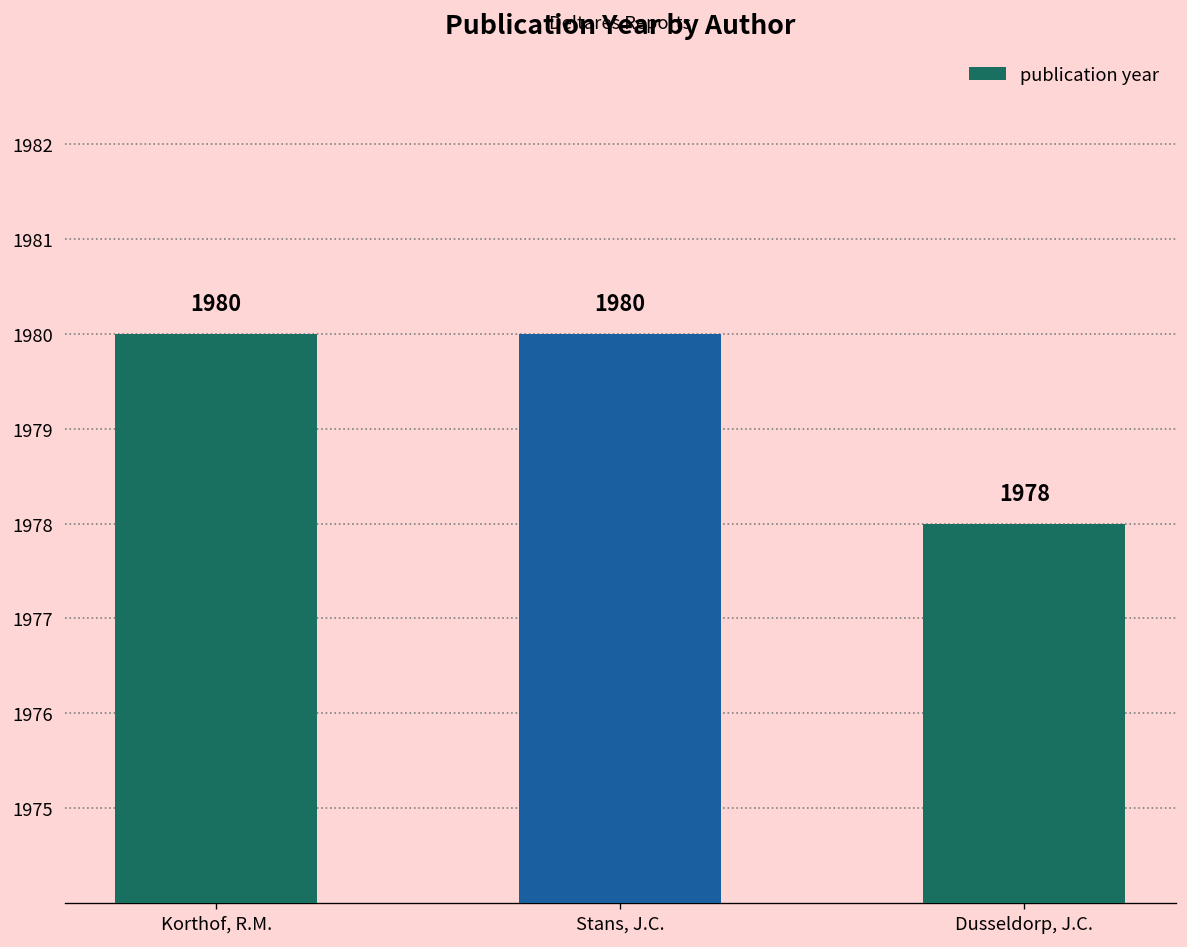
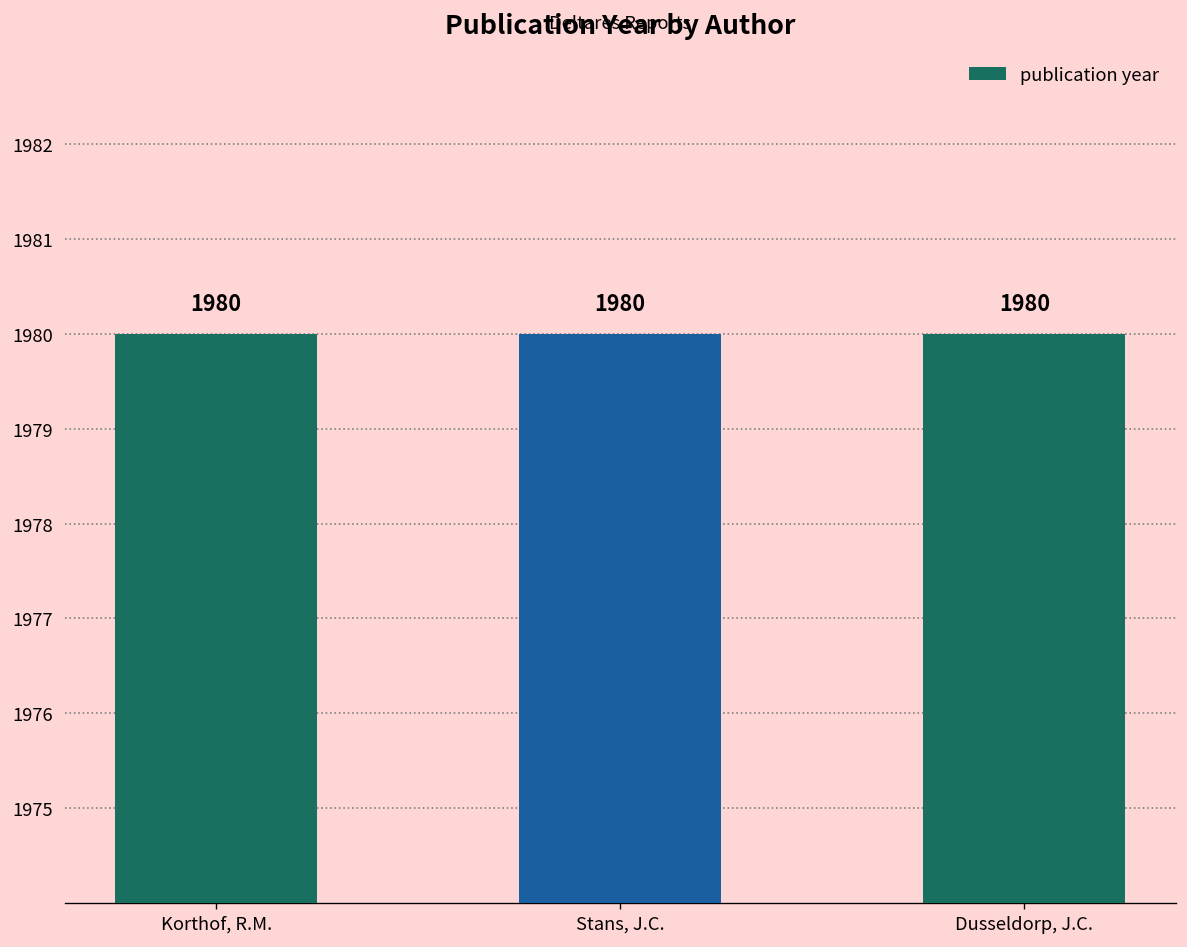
  {
    "Korthof, R.M.": 1980,
    "Stans, J.C.": 1980,
-   "Dusseldorp, J.C.": 1978
+   "Dusseldorp, J.C.": 1980
  }
